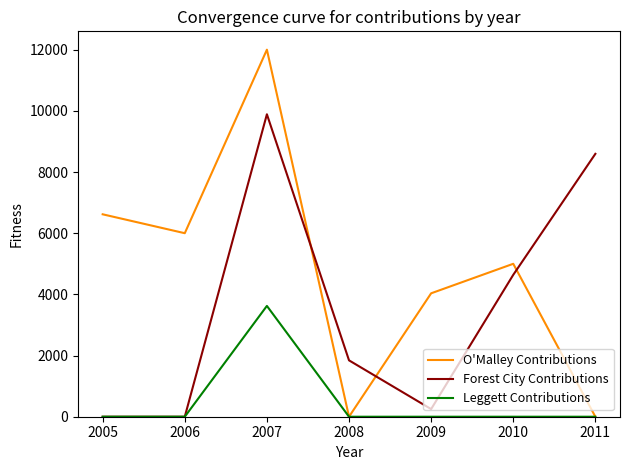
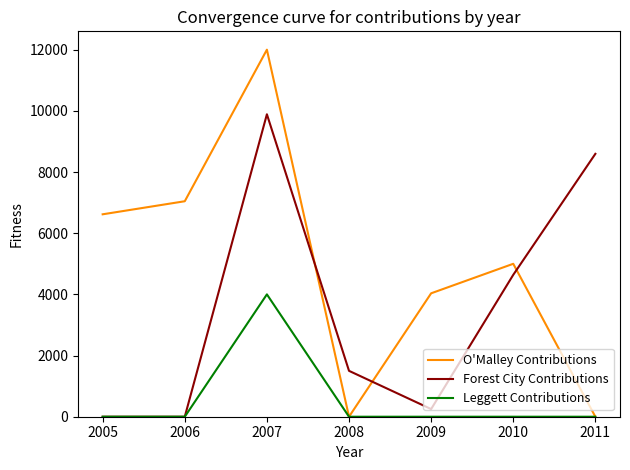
  {
    "O'Malley Contributions": {
      "2005": 6600,
-     "2006": 6000,
+     "2006": 7000,
      "2007": 12000,
      "2009": 4000,
      "2010": 5000
    },
    "Forest City Contributions": {
      "2007": 9900,
-     "2008": 1800,
+     "2008": 1500,
      "2010": 4600,
      "2011": 8600
    },
    "Leggett Contributions": {
-     "2007": 3600,
+     "2007": 4000,
      "2009": 0,
      "2010": 0
    }
  }
